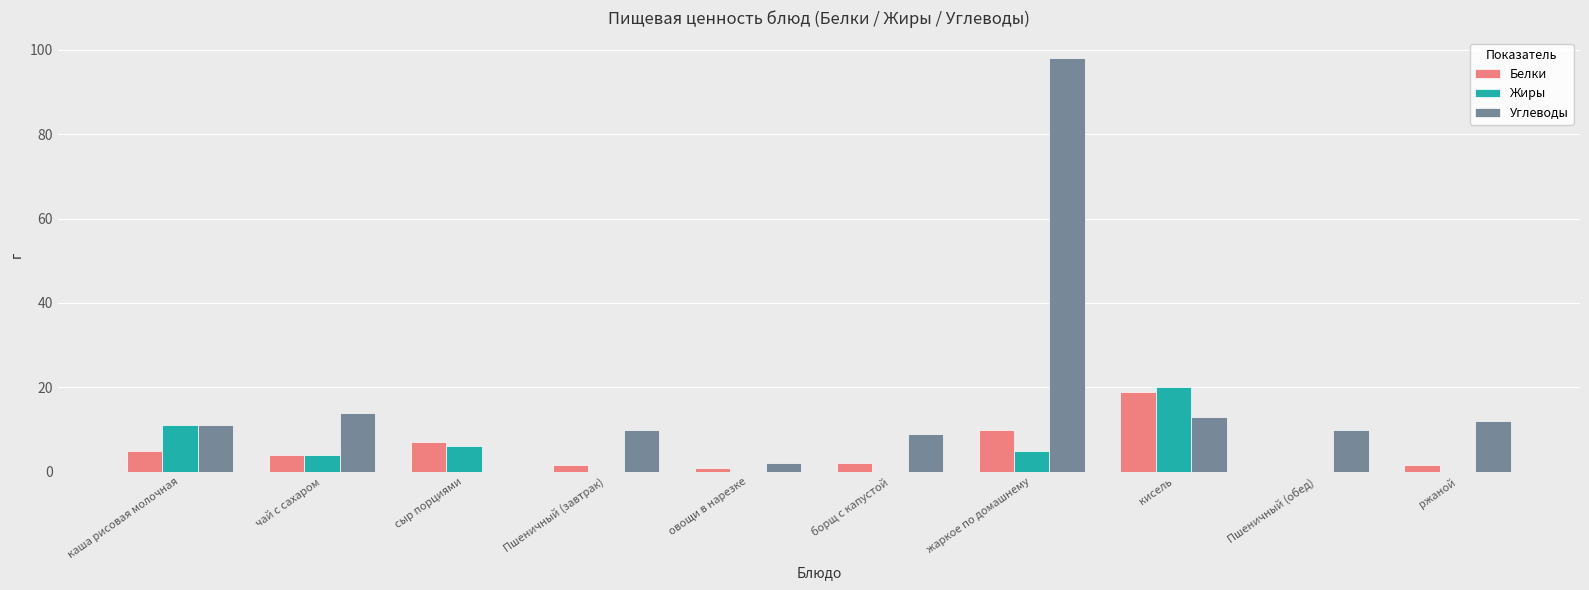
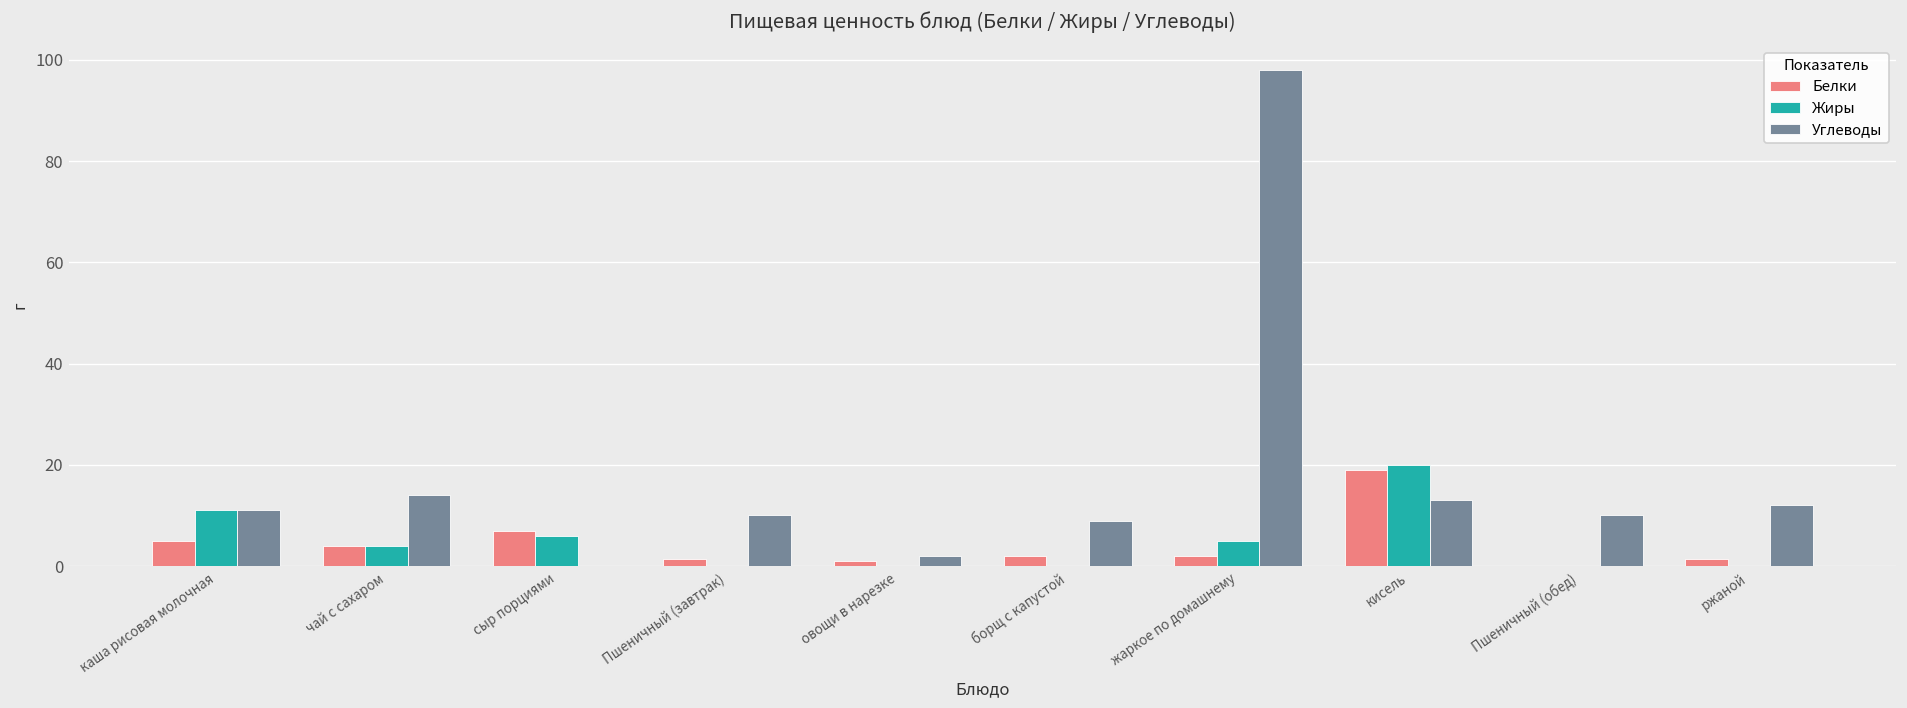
  {
    "Белки": {
      "каша рисовая молочная": 5,
      "чай с сахаром": 4,
      "сыр порциями": 7,
      "Пшеничный (завтрак)": 2,
      "овощи в нарезке": 1,
      "борщ с капустой": 2,
-     "жаркое по домашнему": 10,
+     "жаркое по домашнему": 2,
      "кисель": 19,
      "Пшеничный (обед)": 0,
      "ржаной": 2
    },
    "Жиры": {
      "каша рисовая молочная": 11,
      "чай с сахаром": 4,
      "сыр порциями": 6,
      "Пшеничный (завтрак)": 0,
      "овощи в нарезке": 0,
      "борщ с капустой": 0,
      "жаркое по домашнему": 5,
      "кисель": 20,
      "Пшеничный (обед)": 0,
      "ржаной": 0
    },
    "Углеводы": {
      "каша рисовая молочная": 11,
      "чай с сахаром": 14,
      "сыр порциями": 0,
      "Пшеничный (завтрак)": 10,
      "овощи в нарезке": 2,
      "борщ с капустой": 9,
      "жаркое по домашнему": 98,
      "кисель": 13,
      "Пшеничный (обед)": 10,
      "ржаной": 12
    }
  }
